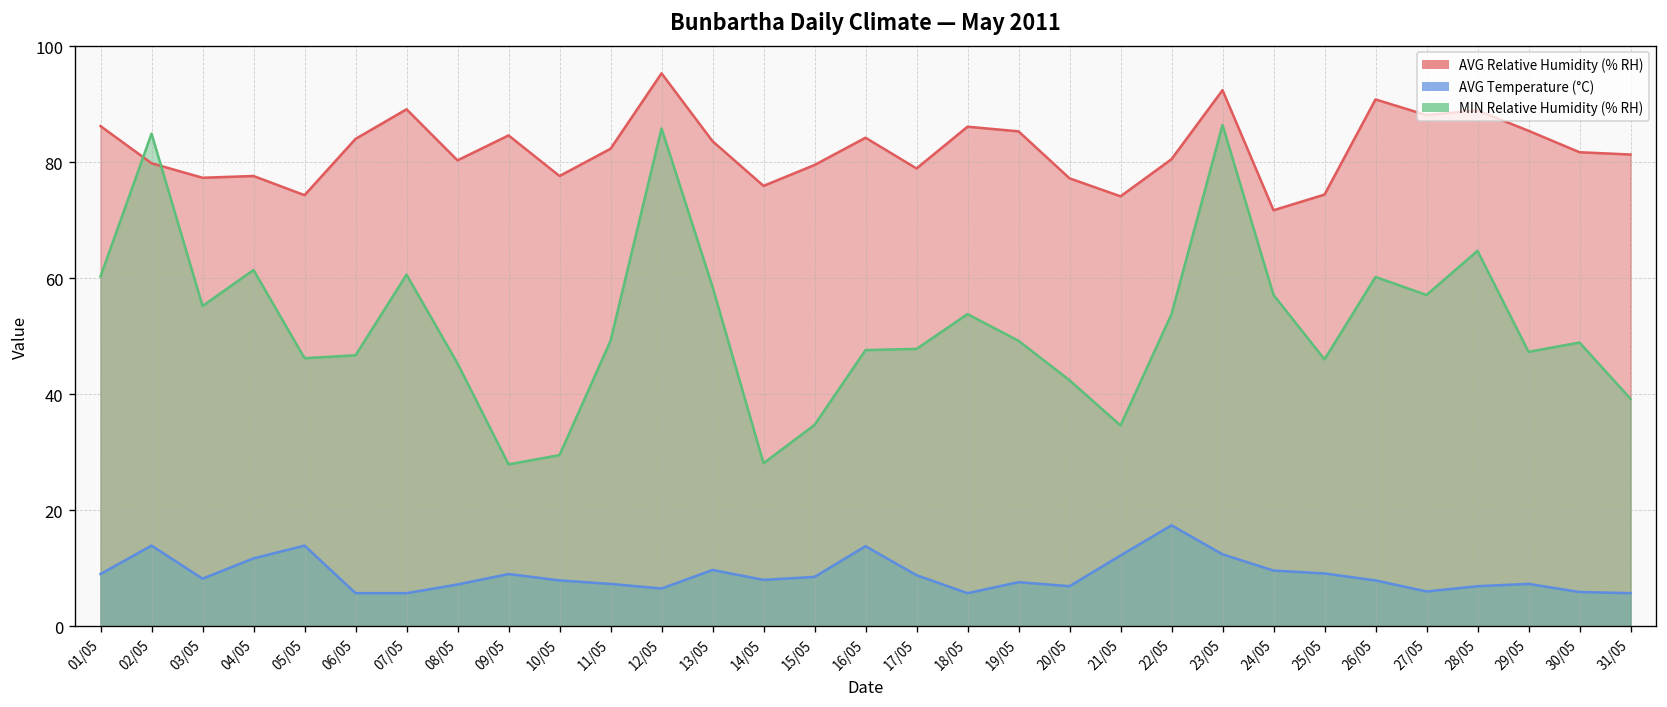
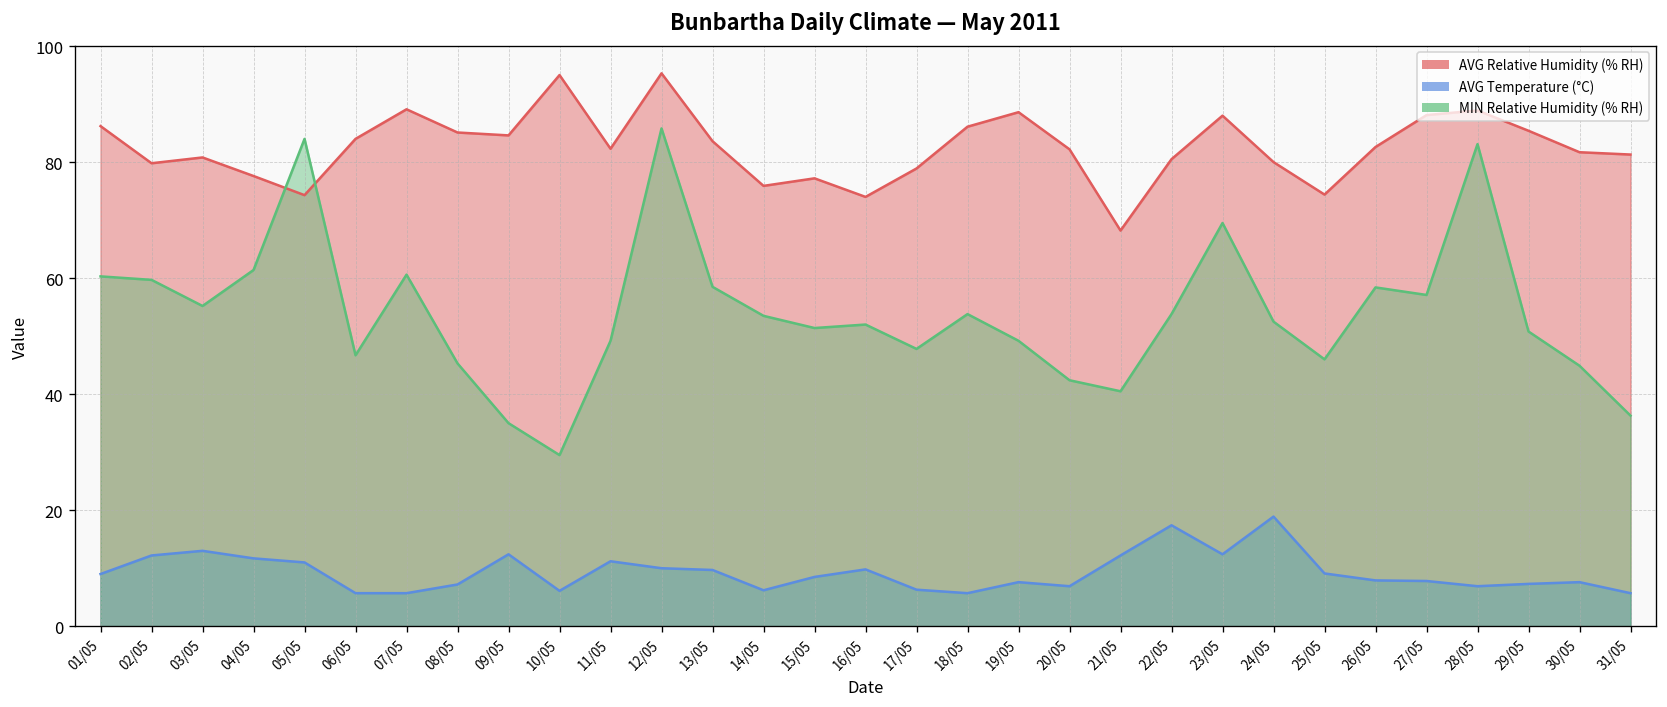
  {
    "AVG Relative Humidity (% RH)": {
      "01/05": 86,
      "02/05": 80,
-     "03/05": 77,
+     "03/05": 81,
      "04/05": 78,
      "05/05": 74,
      "06/05": 84,
      "07/05": 89,
-     "08/05": 80,
+     "08/05": 85,
      "09/05": 85,
-     "10/05": 78,
+     "10/05": 95,
      "11/05": 82,
      "12/05": 95,
      "13/05": 84,
      "14/05": 76,
-     "15/05": 80,
-     "16/05": 84,
+     "15/05": 77,
+     "16/05": 74,
      "17/05": 79,
      "18/05": 86,
-     "19/05": 85,
-     "20/05": 77,
-     "21/05": 74,
+     "19/05": 89,
+     "20/05": 82,
+     "21/05": 68,
      "22/05": 81,
-     "23/05": 92,
-     "24/05": 72,
+     "23/05": 88,
+     "24/05": 80,
      "25/05": 74,
-     "26/05": 91,
+     "26/05": 83,
      "29/05": 85,
      "30/05": 82,
      "31/05": 81
    },
    "AVG Temperature (°C)": {
      "01/05": 9,
-     "02/05": 14,
-     "03/05": 8,
+     "02/05": 12,
+     "03/05": 13,
      "04/05": 12,
-     "05/05": 14,
+     "05/05": 11,
      "06/05": 6,
      "07/05": 6,
      "08/05": 7,
-     "09/05": 9,
-     "10/05": 8,
-     "11/05": 7,
-     "12/05": 7,
+     "09/05": 12,
+     "10/05": 6,
+     "11/05": 11,
+     "12/05": 10,
      "13/05": 10,
-     "14/05": 8,
+     "14/05": 6,
      "15/05": 9,
-     "16/05": 14,
-     "17/05": 9,
+     "16/05": 10,
+     "17/05": 6,
      "18/05": 6,
      "19/05": 8,
      "20/05": 7,
      "21/05": 12,
      "22/05": 17,
      "23/05": 12,
-     "24/05": 10,
+     "24/05": 19,
      "25/05": 9,
      "26/05": 8,
-     "27/05": 6,
+     "27/05": 8,
      "28/05": 7,
      "29/05": 7,
-     "30/05": 6,
+     "30/05": 8,
      "31/05": 6
    },
    "MIN Relative Humidity (% RH)": {
      "01/05": 60,
-     "02/05": 85,
+     "02/05": 60,
      "03/05": 55,
      "04/05": 61,
-     "05/05": 46,
+     "05/05": 84,
      "06/05": 47,
      "07/05": 61,
      "08/05": 45,
-     "09/05": 28,
+     "09/05": 35,
      "10/05": 30,
      "11/05": 49,
      "12/05": 86,
      "13/05": 59,
-     "14/05": 28,
-     "15/05": 35,
-     "16/05": 48,
+     "14/05": 54,
+     "15/05": 51,
+     "16/05": 52,
      "17/05": 48,
      "18/05": 54,
      "19/05": 49,
      "20/05": 42,
-     "21/05": 35,
+     "21/05": 41,
      "22/05": 54,
-     "23/05": 86,
-     "24/05": 57,
+     "23/05": 70,
+     "24/05": 53,
      "25/05": 46,
-     "26/05": 60,
+     "26/05": 58,
      "27/05": 57,
-     "28/05": 65,
-     "29/05": 47,
-     "30/05": 49,
-     "31/05": 39
+     "28/05": 83,
+     "29/05": 51,
+     "30/05": 45,
+     "31/05": 36
    }
  }
